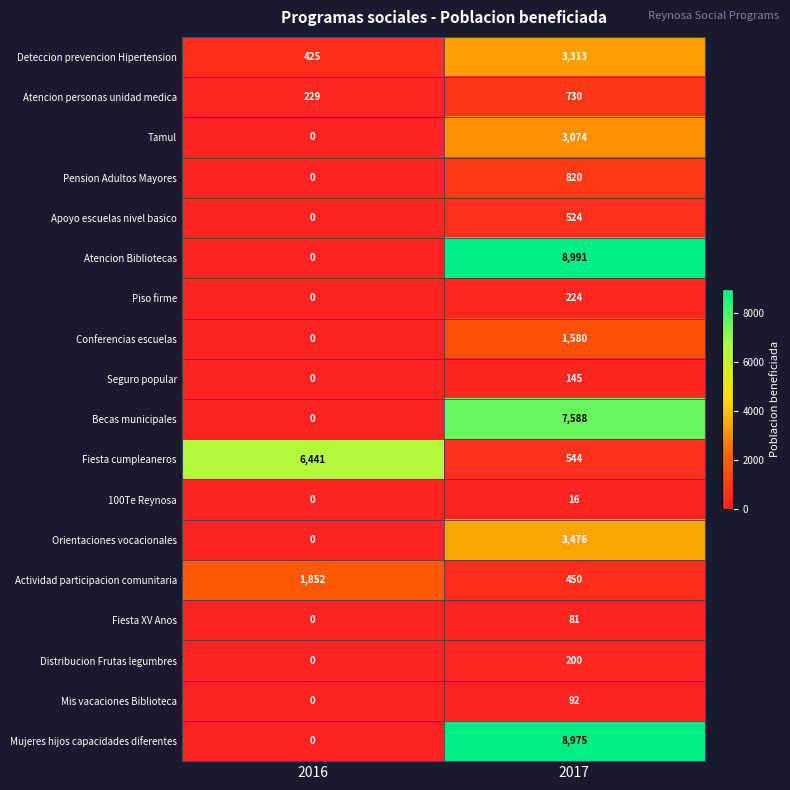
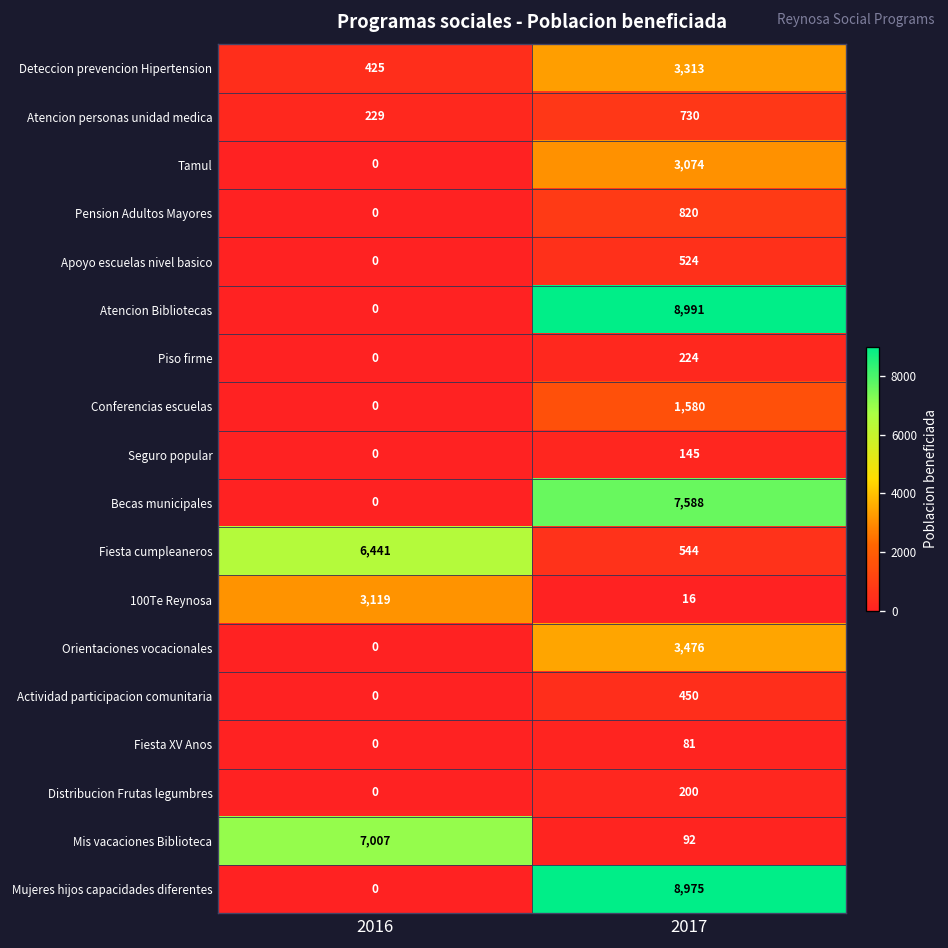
  {
    "Deteccion prevencion Hipertension": {
      "2016": "425",
      "2017": "3,313"
    },
    "Atencion personas unidad medica": {
      "2016": "229",
      "2017": "730"
    },
    "Tamul": {
      "2016": "0",
      "2017": "3,074"
    },
    "Pension Adultos Mayores": {
      "2016": "0",
      "2017": "820"
    },
    "Apoyo escuelas nivel basico": {
      "2016": "0",
      "2017": "524"
    },
    "Atencion Bibliotecas": {
      "2016": "0",
      "2017": "8,991"
    },
    "Piso firme": {
      "2016": "0",
      "2017": "224"
    },
    "Conferencias escuelas": {
      "2016": "0",
      "2017": "1,580"
    },
    "Seguro popular": {
      "2016": "0",
      "2017": "145"
    },
    "Becas municipales": {
      "2016": "0",
      "2017": "7,588"
    },
    "Fiesta cumpleaneros": {
      "2016": "6,441",
      "2017": "544"
    },
    "100Te Reynosa": {
-     "2016": "0",
+     "2016": "3,119",
      "2017": "16"
    },
    "Orientaciones vocacionales": {
      "2016": "0",
      "2017": "3,476"
    },
    "Actividad participacion comunitaria": {
-     "2016": "1,852",
+     "2016": "0",
      "2017": "450"
    },
    "Fiesta XV Anos": {
      "2016": "0",
      "2017": "81"
    },
    "Distribucion Frutas legumbres": {
      "2016": "0",
      "2017": "200"
    },
    "Mis vacaciones Biblioteca": {
-     "2016": "0",
+     "2016": "7,007",
      "2017": "92"
    },
    "Mujeres hijos capacidades diferentes": {
      "2016": "0",
      "2017": "8,975"
    }
  }
